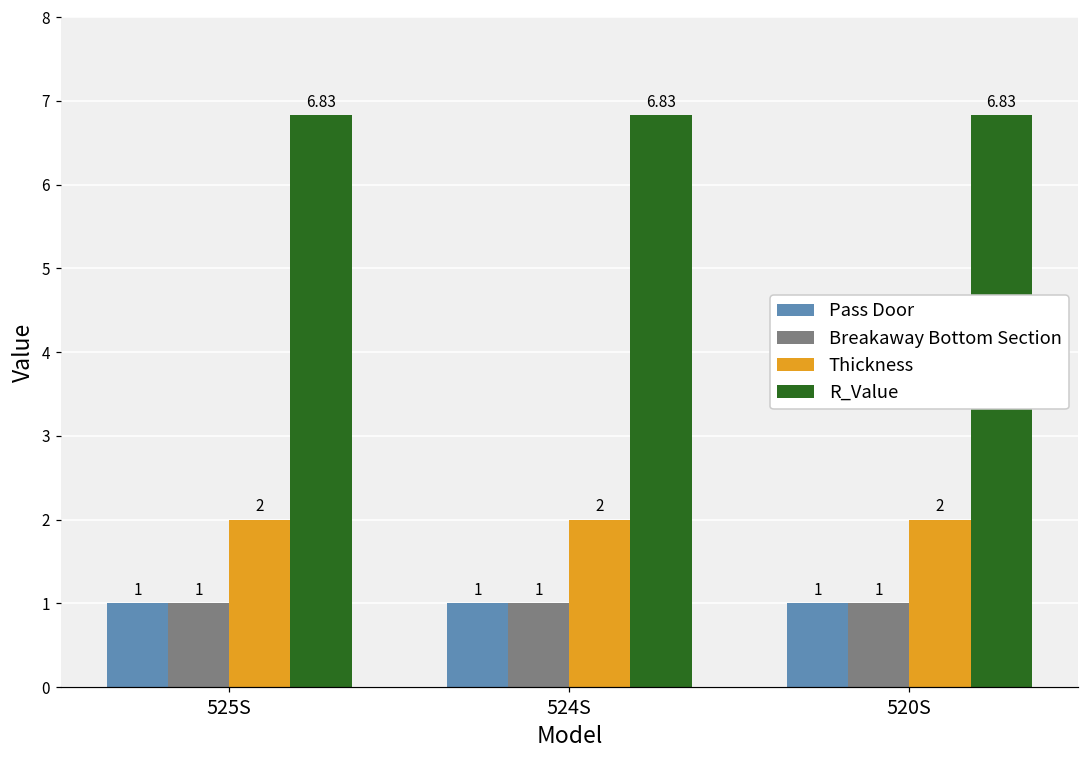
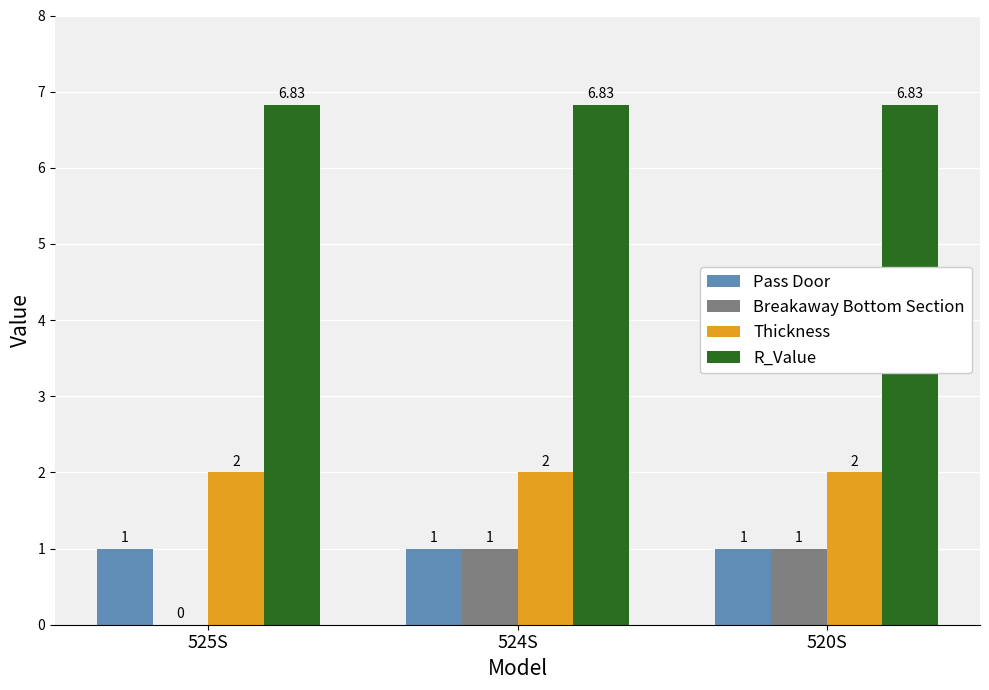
  {
    "Pass Door": {
      "525S": 1,
      "524S": 1,
      "520S": 1
    },
    "Breakaway Bottom Section": {
-     "525S": 1,
+     "525S": 0,
      "524S": 1,
      "520S": 1
    },
    "Thickness": {
      "525S": 2,
      "524S": 2,
      "520S": 2
    },
    "R_Value": {
      "525S": 6.83,
      "524S": 6.83,
      "520S": 6.83
    }
  }
